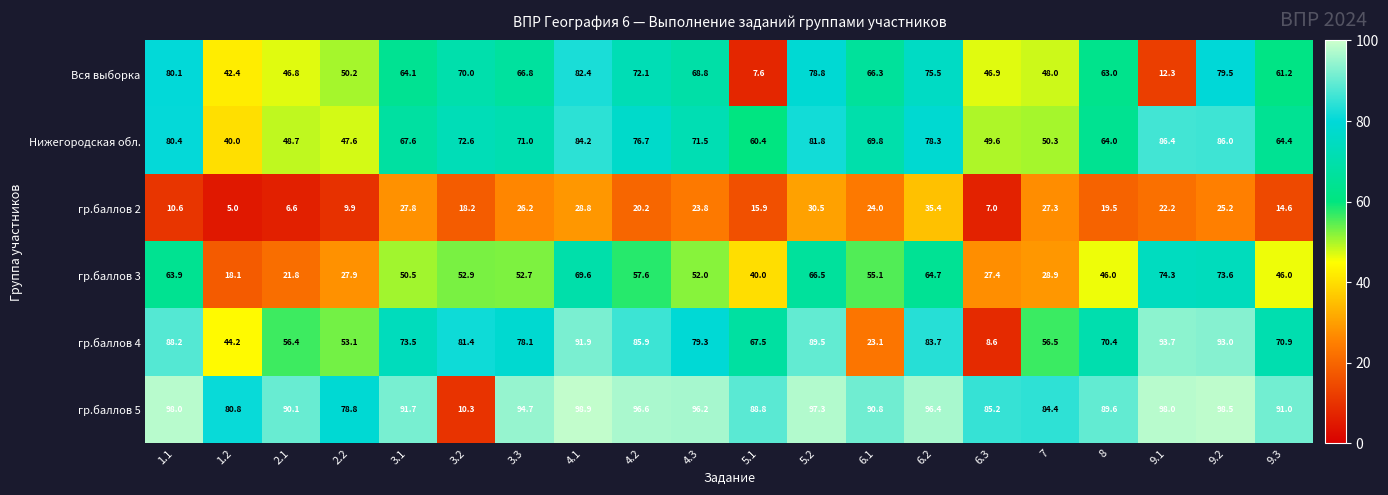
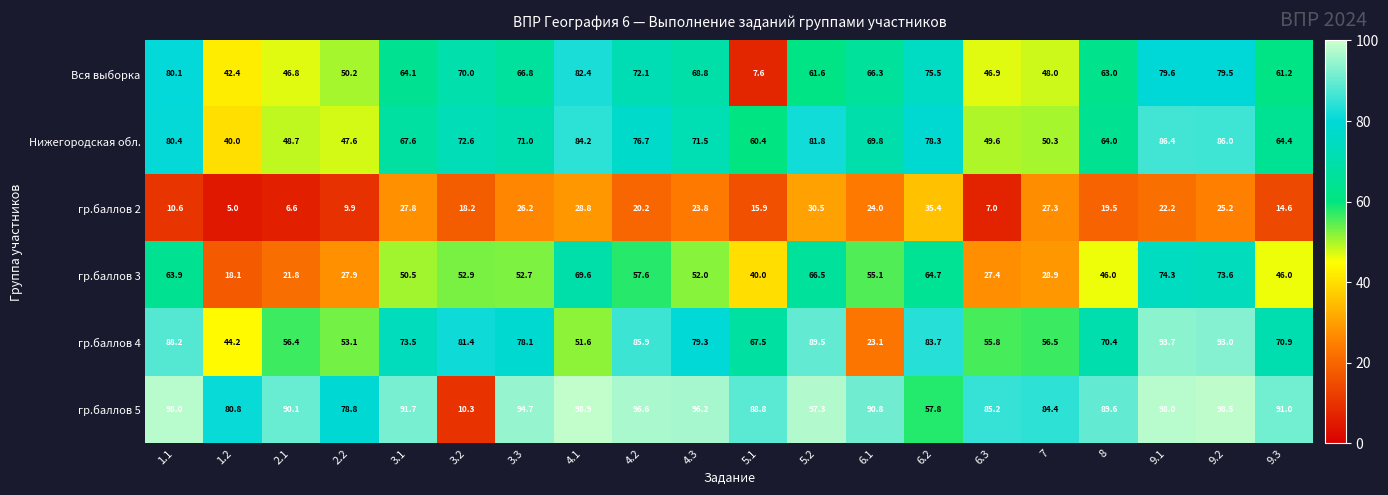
  {
    "Вся выборка": {
      "1.1": 80.1,
      "1.2": 42.4,
      "2.1": 46.8,
      "2.2": 50.2,
      "3.1": 64.1,
      "3.2": 70.0,
      "3.3": 66.8,
      "4.1": 82.4,
      "4.2": 72.1,
      "4.3": 68.8,
      "5.1": 7.6,
-     "5.2": 78.8,
+     "5.2": 61.6,
      "6.1": 66.3,
      "6.2": 75.5,
      "6.3": 46.9,
      "7": 48.0,
      "8": 63.0,
-     "9.1": 12.3,
+     "9.1": 79.6,
      "9.2": 79.5,
      "9.3": 61.2
    },
    "Нижегородская обл.": {
      "1.1": 80.4,
      "1.2": 40.0,
      "2.1": 48.7,
      "2.2": 47.6,
      "3.1": 67.6,
      "3.2": 72.6,
      "3.3": 71.0,
      "4.1": 84.2,
      "4.2": 76.7,
      "4.3": 71.5,
      "5.1": 60.4,
      "5.2": 81.8,
      "6.1": 69.8,
      "6.2": 78.3,
      "6.3": 49.6,
      "7": 50.3,
      "8": 64.0,
      "9.1": 86.4,
      "9.2": 86.0,
      "9.3": 64.4
    },
    "гр.баллов 2": {
      "1.1": 10.6,
      "1.2": 5.0,
      "2.1": 6.6,
      "2.2": 9.9,
      "3.1": 27.8,
      "3.2": 18.2,
      "3.3": 26.2,
      "4.1": 28.8,
      "4.2": 20.2,
      "4.3": 23.8,
      "5.1": 15.9,
      "5.2": 30.5,
      "6.1": 24.0,
      "6.2": 35.4,
      "6.3": 7.0,
      "7": 27.3,
      "8": 19.5,
      "9.1": 22.2,
      "9.2": 25.2,
      "9.3": 14.6
    },
    "гр.баллов 3": {
      "1.1": 63.9,
      "1.2": 18.1,
      "2.1": 21.8,
      "2.2": 27.9,
      "3.1": 50.5,
      "3.2": 52.9,
      "3.3": 52.7,
      "4.1": 69.6,
      "4.2": 57.6,
      "4.3": 52.0,
      "5.1": 40.0,
      "5.2": 66.5,
      "6.1": 55.1,
      "6.2": 64.7,
      "6.3": 27.4,
      "7": 28.9,
      "8": 46.0,
      "9.1": 74.3,
      "9.2": 73.6,
      "9.3": 46.0
    },
    "гр.баллов 4": {
      "1.1": 88.2,
      "1.2": 44.2,
      "2.1": 56.4,
      "2.2": 53.1,
      "3.1": 73.5,
      "3.2": 81.4,
      "3.3": 78.1,
-     "4.1": 91.9,
+     "4.1": 51.6,
      "4.2": 85.9,
      "4.3": 79.3,
      "5.1": 67.5,
      "5.2": 89.5,
      "6.1": 23.1,
      "6.2": 83.7,
-     "6.3": 8.6,
+     "6.3": 55.8,
      "7": 56.5,
      "8": 70.4,
      "9.1": 93.7,
      "9.2": 93.0,
      "9.3": 70.9
    },
    "гр.баллов 5": {
      "1.1": 98.0,
      "1.2": 80.8,
      "2.1": 90.1,
      "2.2": 78.8,
      "3.1": 91.7,
      "3.2": 10.3,
      "3.3": 94.7,
      "4.1": 98.9,
      "4.2": 96.6,
      "4.3": 96.2,
      "5.1": 88.8,
      "5.2": 97.3,
      "6.1": 90.8,
-     "6.2": 96.4,
+     "6.2": 57.8,
      "6.3": 85.2,
      "7": 84.4,
      "8": 89.6,
      "9.1": 98.0,
      "9.2": 98.5,
      "9.3": 91.0
    }
  }
